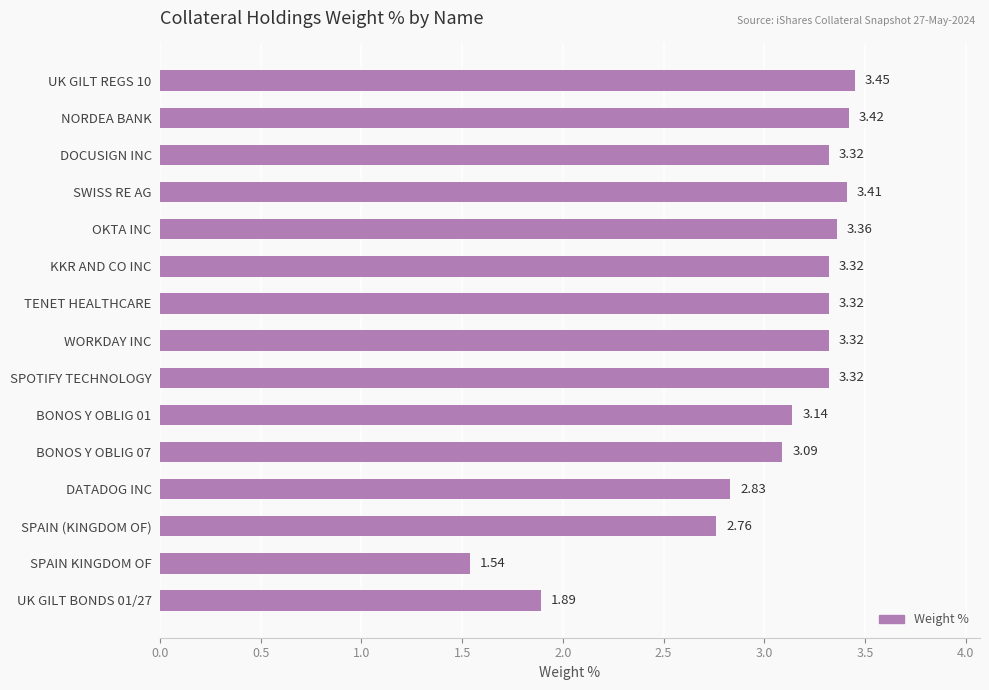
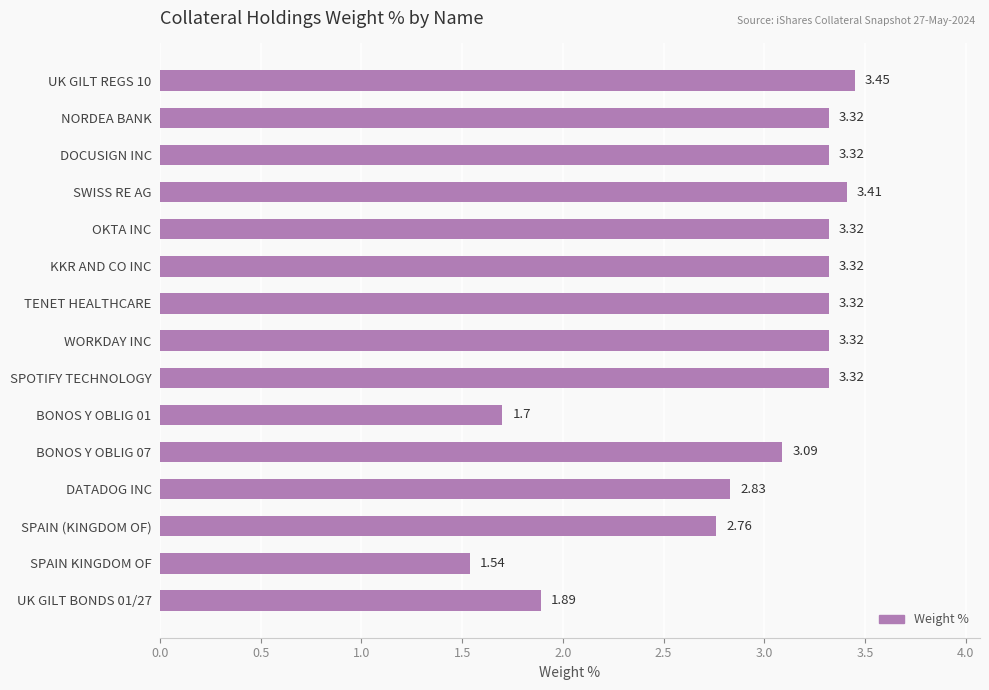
  {
    "UK GILT REGS 10": 3.45,
-   "NORDEA BANK": 3.42,
+   "NORDEA BANK": 3.32,
    "DOCUSIGN INC": 3.32,
    "SWISS RE AG": 3.41,
-   "OKTA INC": 3.36,
+   "OKTA INC": 3.32,
    "KKR AND CO INC": 3.32,
    "TENET HEALTHCARE": 3.32,
    "WORKDAY INC": 3.32,
    "SPOTIFY TECHNOLOGY": 3.32,
-   "BONOS Y OBLIG 01": 3.14,
+   "BONOS Y OBLIG 01": 1.7,
    "BONOS Y OBLIG 07": 3.09,
    "DATADOG INC": 2.83,
    "SPAIN (KINGDOM OF)": 2.76,
    "SPAIN KINGDOM OF": 1.54,
    "UK GILT BONDS 01/27": 1.89
  }
